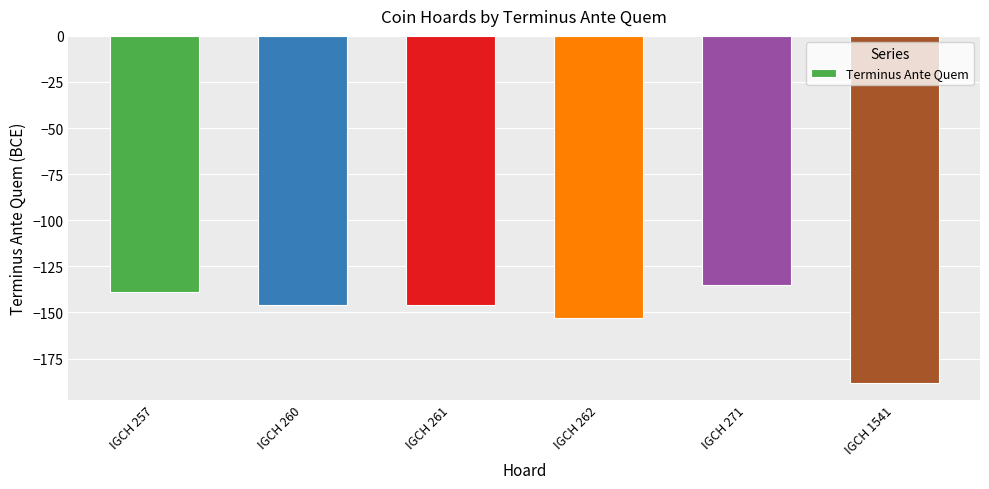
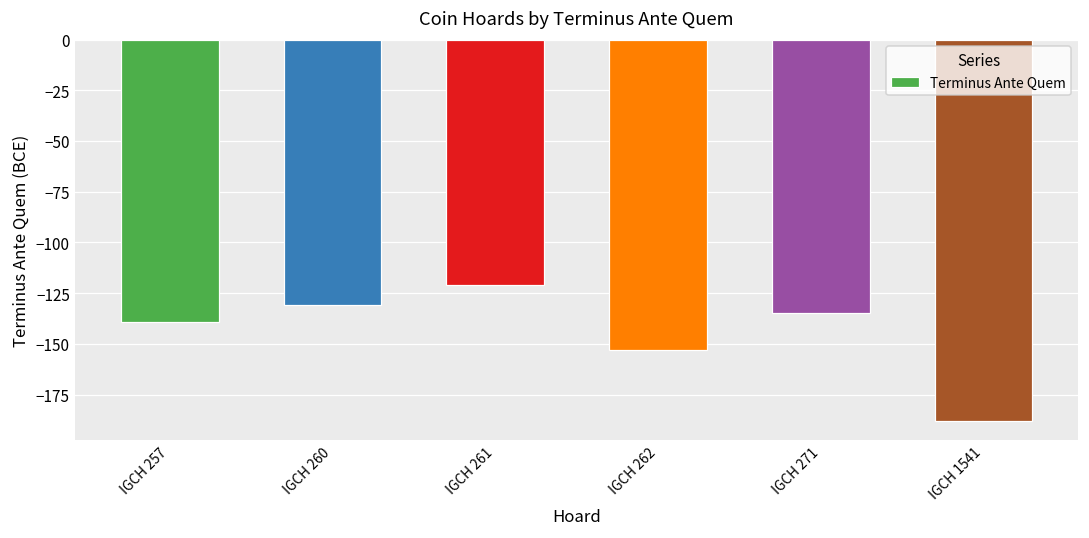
  {
    "IGCH 257": -139,
-   "IGCH 260": -146,
-   "IGCH 261": -146,
+   "IGCH 260": -131,
+   "IGCH 261": -121,
    "IGCH 262": -153,
    "IGCH 271": -135,
    "IGCH 1541": -188
  }
